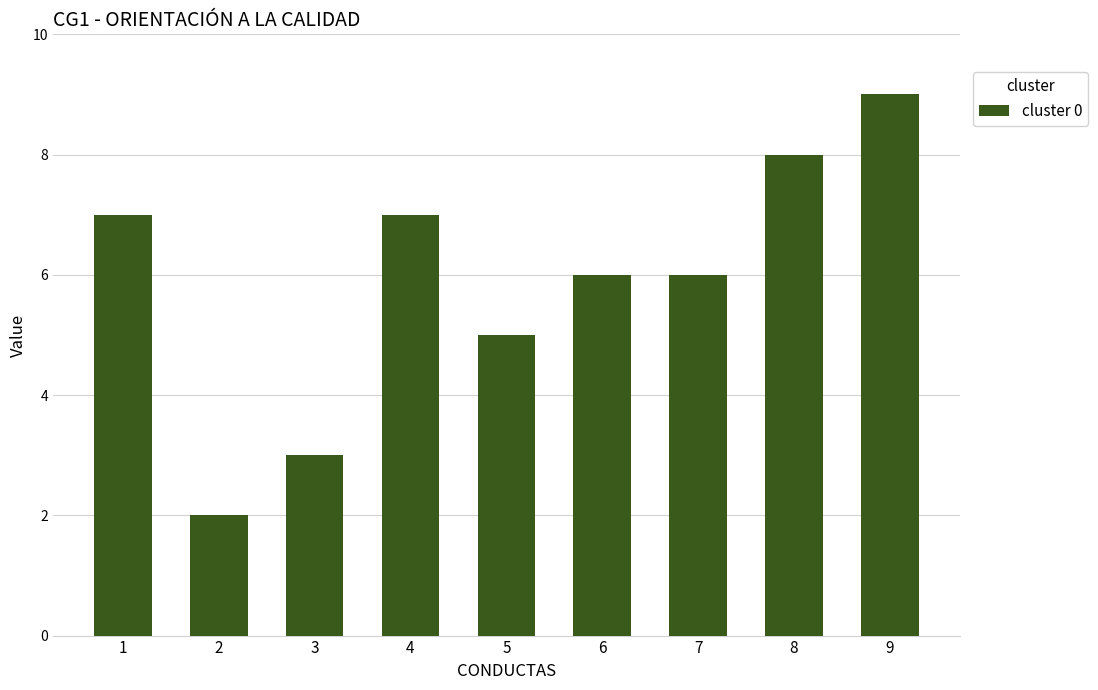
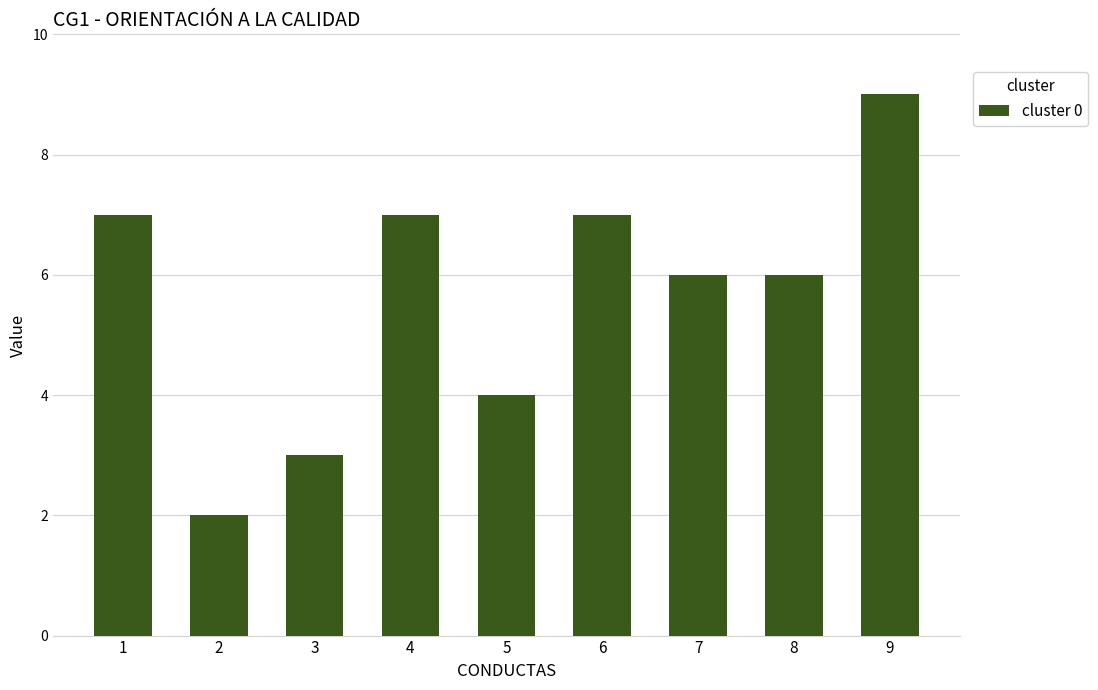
  {
    "1": 7,
    "2": 2,
    "3": 3,
    "4": 7,
-   "5": 5,
-   "6": 6,
+   "5": 4,
+   "6": 7,
    "7": 6,
-   "8": 8,
+   "8": 6,
    "9": 9
  }
